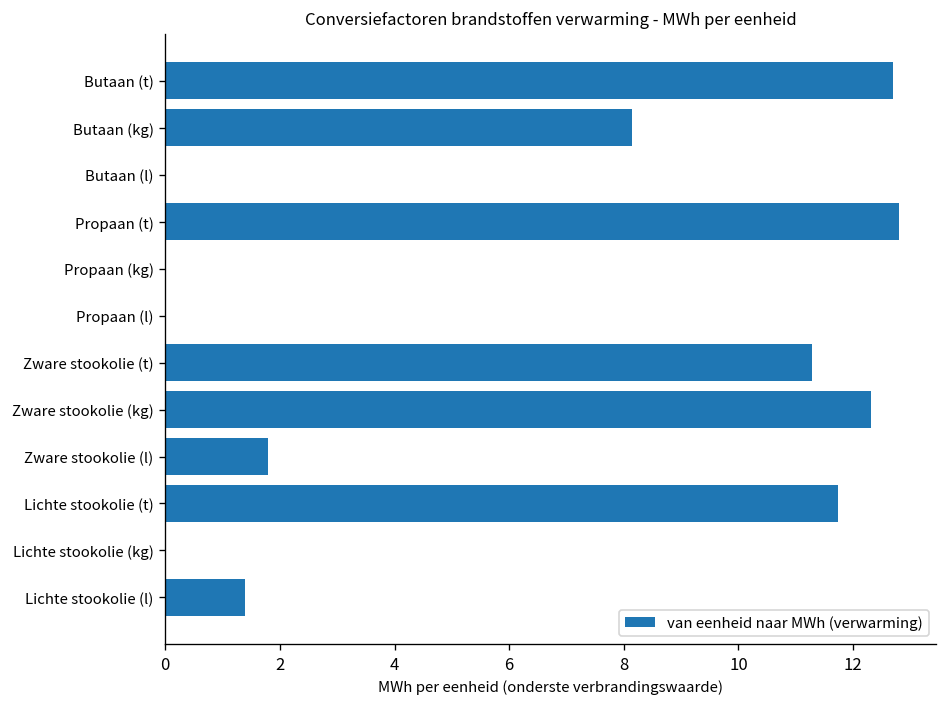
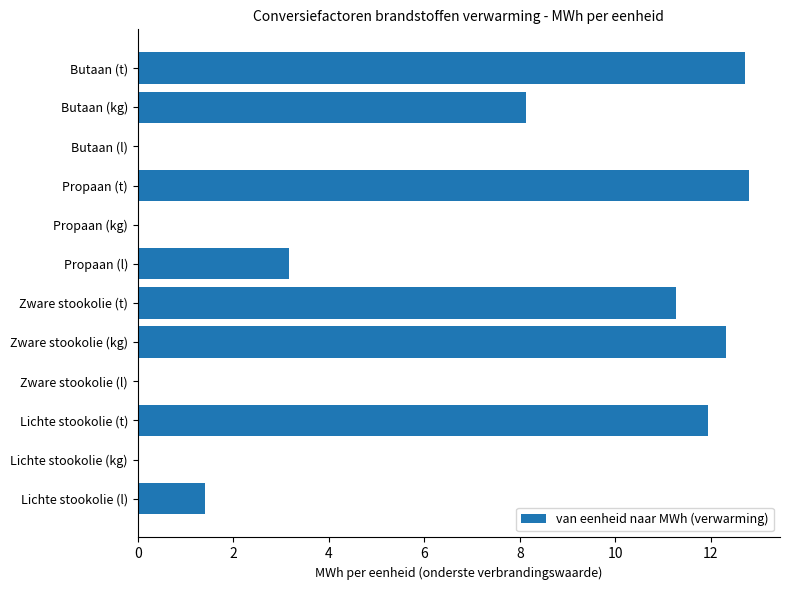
  {
    "Butaan (t)": 12.7,
    "Butaan (kg)": 8.1,
    "Propaan (t)": 12.8,
-   "Propaan (l)": 0.0,
+   "Propaan (l)": 3.2,
    "Zware stookolie (t)": 11.3,
    "Zware stookolie (kg)": 12.3,
-   "Zware stookolie (l)": 1.8,
-   "Lichte stookolie (t)": 11.7,
+   "Zware stookolie (l)": 0.0,
+   "Lichte stookolie (t)": 11.9,
    "Lichte stookolie (l)": 1.4
  }
